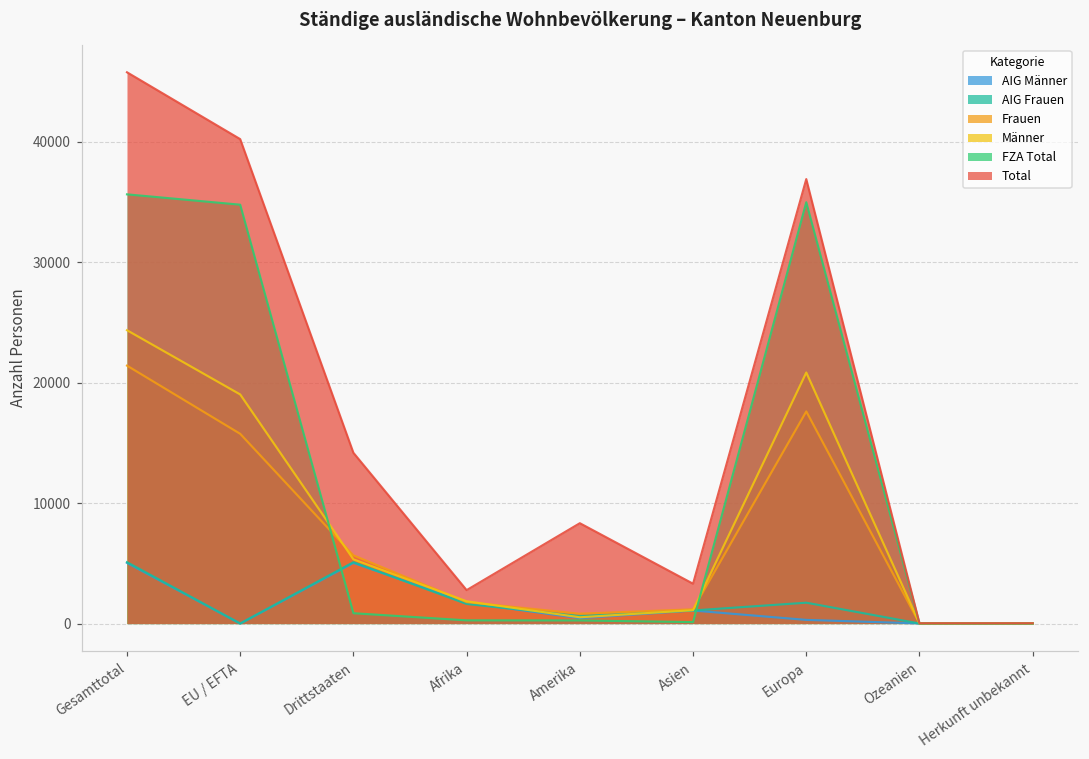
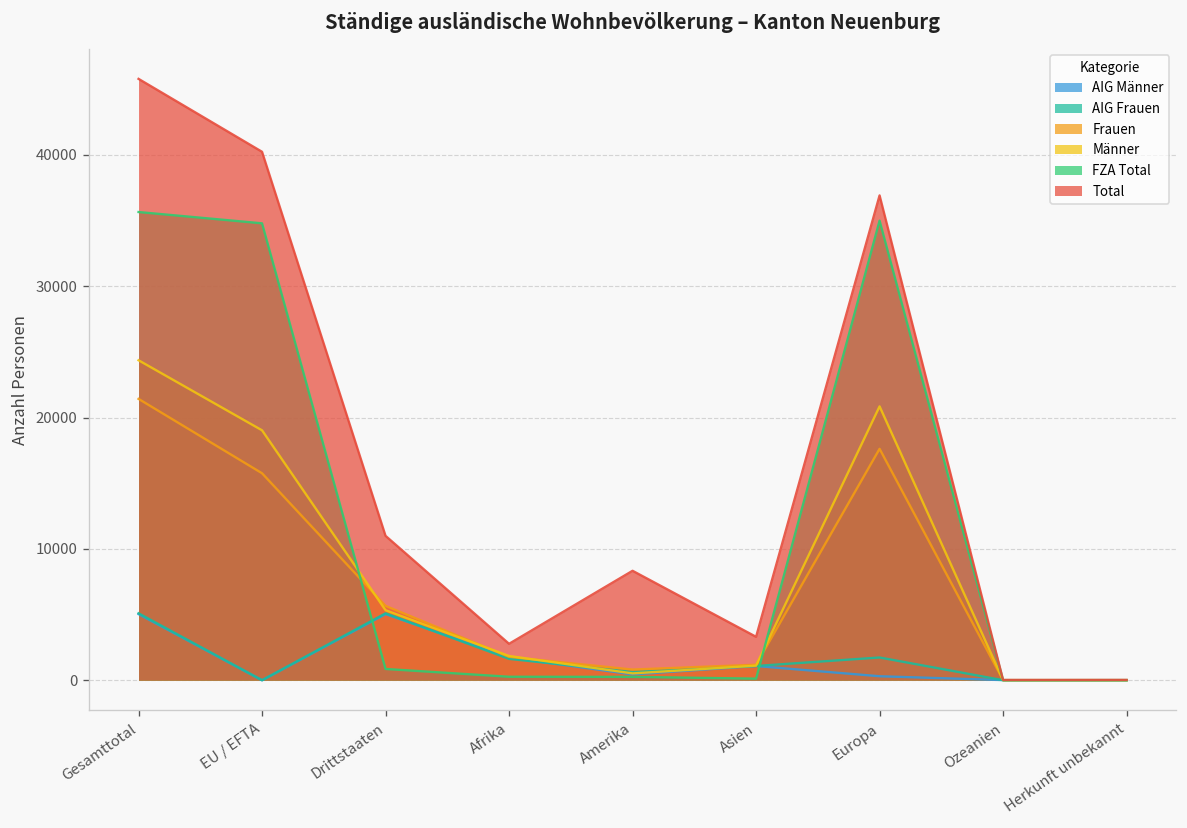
  {
    "AIG Männer": {
      "Europa": 300
    },
    "Total": {
      "Gesamttotal": 45800,
      "EU / EFTA": 40200,
-     "Drittstaaten": 14200,
+     "Drittstaaten": 11000,
      "Afrika": 2800,
      "Amerika": 8300,
      "Asien": 3300,
      "Europa": 36900
    }
  }
